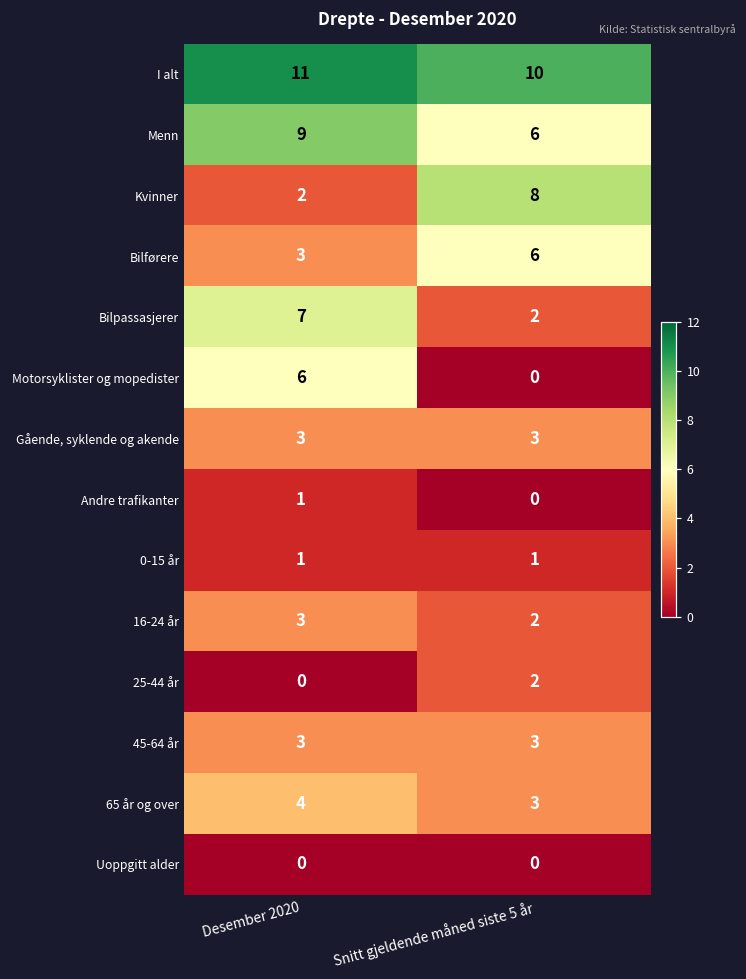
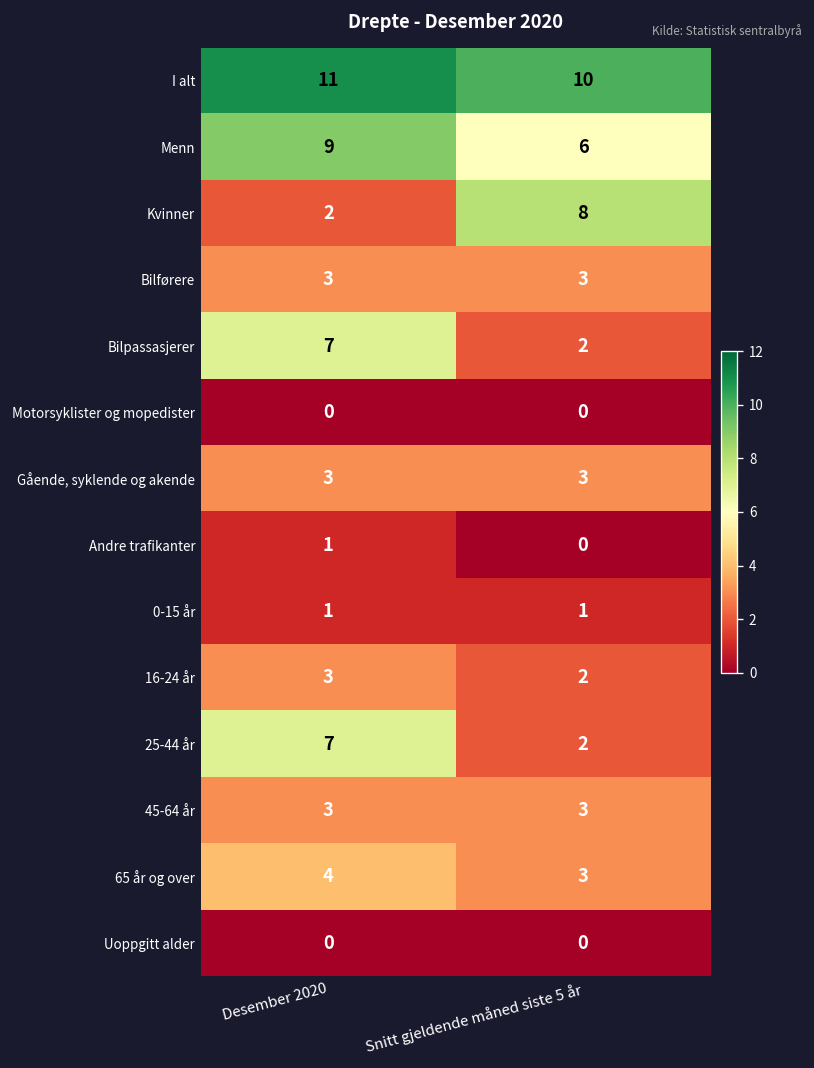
  {
    "I alt": {
      "Desember 2020": 11,
      "Snitt gjeldende måned siste 5 år": 10
    },
    "Menn": {
      "Desember 2020": 9,
      "Snitt gjeldende måned siste 5 år": 6
    },
    "Kvinner": {
      "Desember 2020": 2,
      "Snitt gjeldende måned siste 5 år": 8
    },
    "Bilførere": {
      "Desember 2020": 3,
-     "Snitt gjeldende måned siste 5 år": 6
+     "Snitt gjeldende måned siste 5 år": 3
    },
    "Bilpassasjerer": {
      "Desember 2020": 7,
      "Snitt gjeldende måned siste 5 år": 2
    },
    "Motorsyklister og mopedister": {
-     "Desember 2020": 6,
+     "Desember 2020": 0,
      "Snitt gjeldende måned siste 5 år": 0
    },
    "Gående, syklende og akende": {
      "Desember 2020": 3,
      "Snitt gjeldende måned siste 5 år": 3
    },
    "Andre trafikanter": {
      "Desember 2020": 1,
      "Snitt gjeldende måned siste 5 år": 0
    },
    "0-15 år": {
      "Desember 2020": 1,
      "Snitt gjeldende måned siste 5 år": 1
    },
    "16-24 år": {
      "Desember 2020": 3,
      "Snitt gjeldende måned siste 5 år": 2
    },
    "25-44 år": {
-     "Desember 2020": 0,
+     "Desember 2020": 7,
      "Snitt gjeldende måned siste 5 år": 2
    },
    "45-64 år": {
      "Desember 2020": 3,
      "Snitt gjeldende måned siste 5 år": 3
    },
    "65 år og over": {
      "Desember 2020": 4,
      "Snitt gjeldende måned siste 5 år": 3
    },
    "Uoppgitt alder": {
      "Desember 2020": 0,
      "Snitt gjeldende måned siste 5 år": 0
    }
  }
